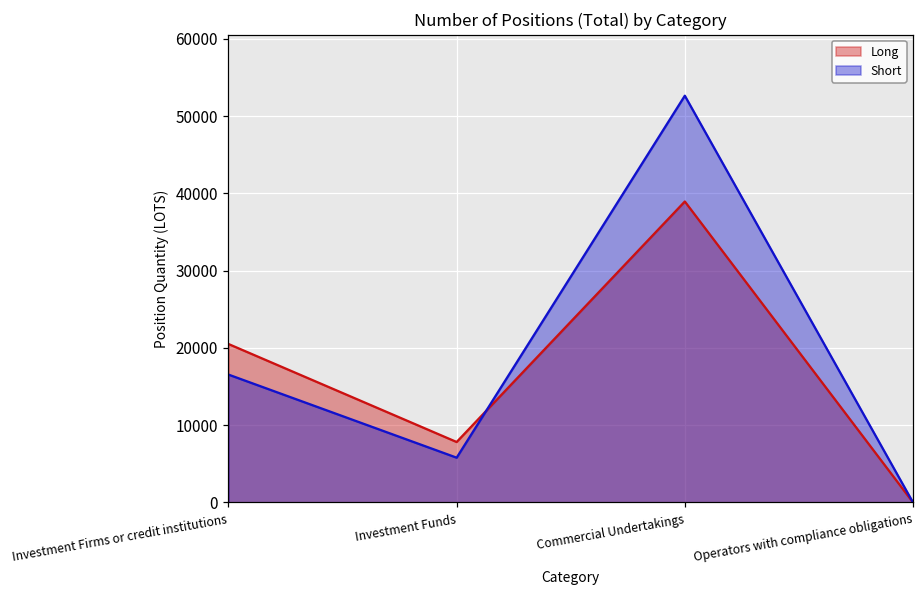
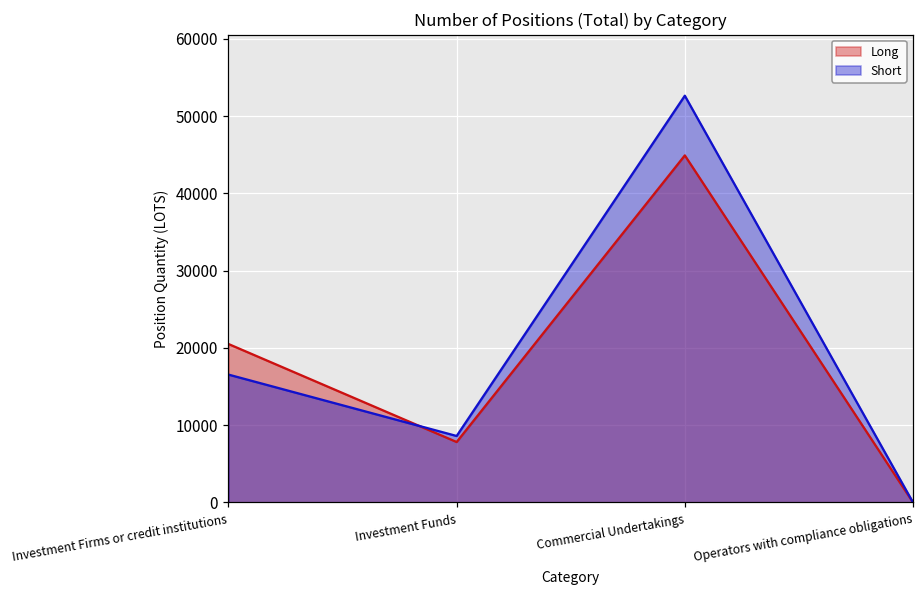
  {
    "Long": {
      "Investment Firms or credit institutions": 21000,
      "Investment Funds": 8000,
-     "Commercial Undertakings": 39000
+     "Commercial Undertakings": 45000
    },
    "Short": {
      "Investment Firms or credit institutions": 17000,
-     "Investment Funds": 6000,
+     "Investment Funds": 9000,
      "Commercial Undertakings": 53000
    }
  }
